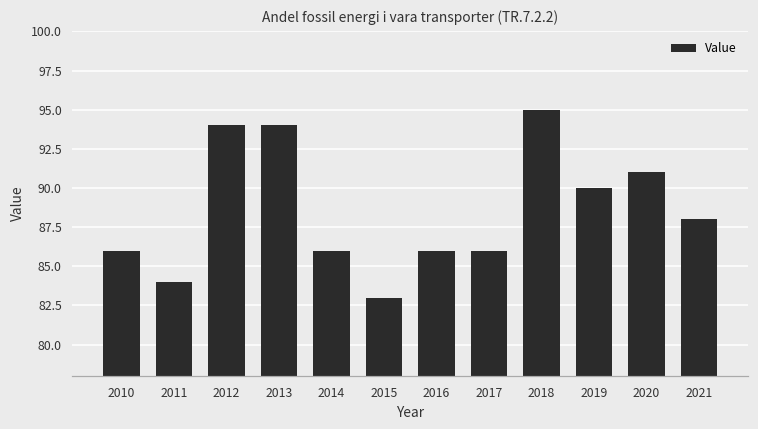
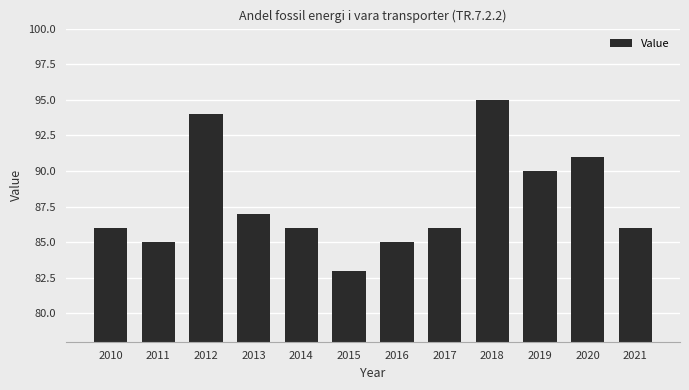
  {
    "2010": 86,
-   "2011": 84,
+   "2011": 85,
    "2012": 94,
-   "2013": 94,
+   "2013": 87,
    "2014": 86,
    "2015": 83,
-   "2016": 86,
+   "2016": 85,
    "2017": 86,
    "2018": 95,
    "2019": 90,
    "2020": 91,
-   "2021": 88
+   "2021": 86
  }
